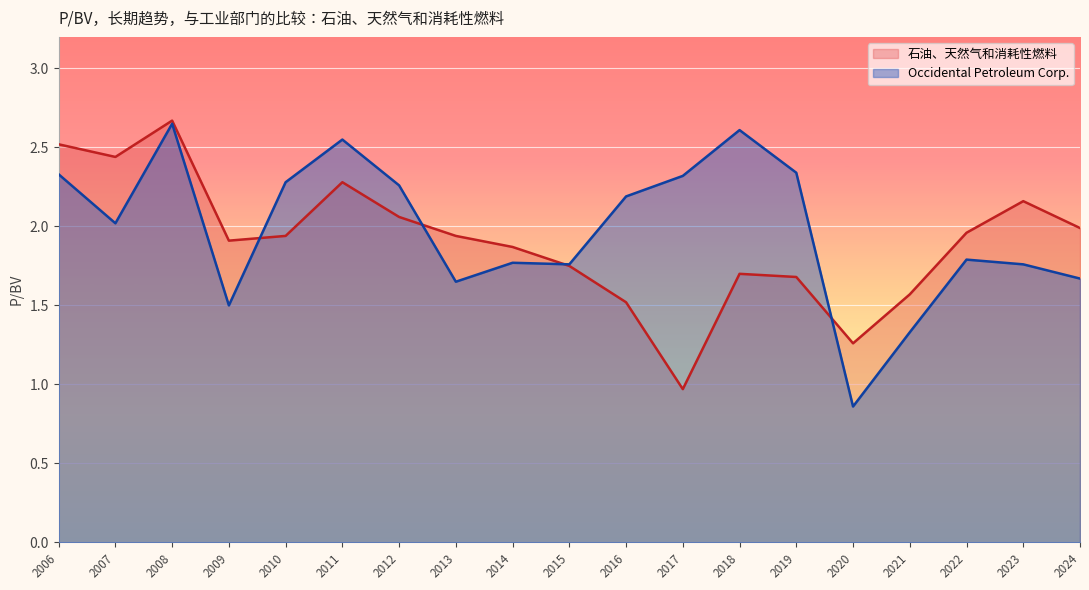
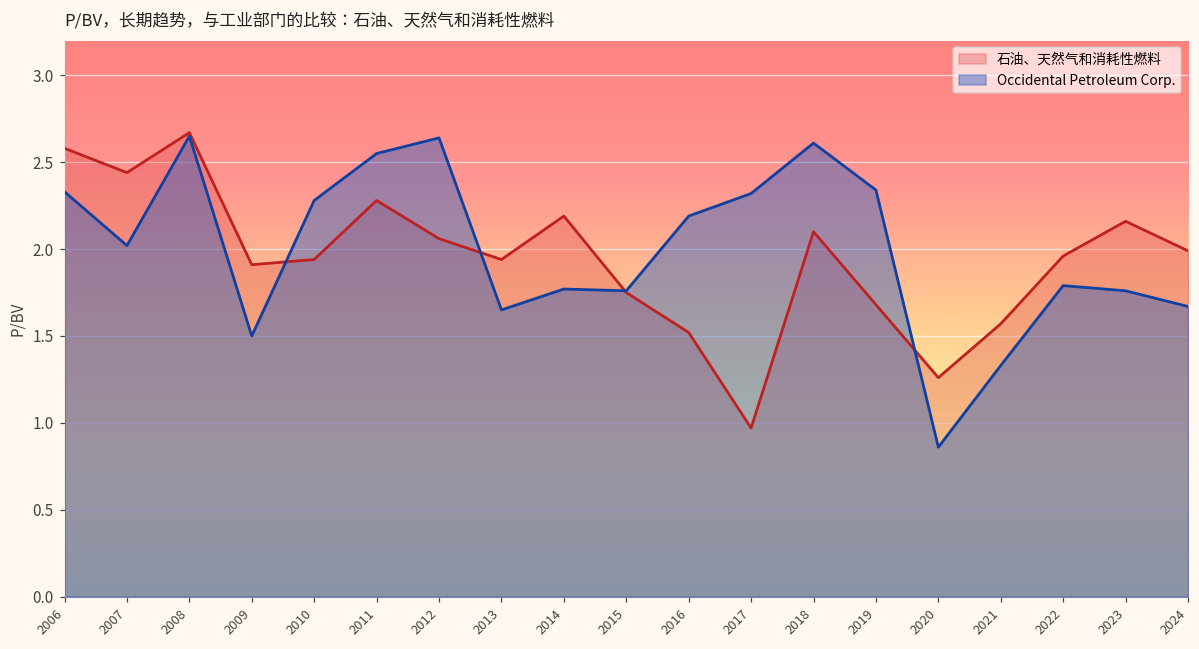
  {
    "石油、天然气和消耗性燃料": {
-     "2006": 2.52,
+     "2006": 2.58,
      "2007": 2.44,
      "2008": 2.67,
      "2009": 1.91,
      "2010": 1.94,
      "2011": 2.28,
      "2012": 2.06,
      "2013": 1.94,
-     "2014": 1.87,
+     "2014": 2.19,
      "2016": 1.52,
      "2017": 0.97,
-     "2018": 1.7,
+     "2018": 2.1,
      "2019": 1.68,
      "2020": 1.26,
      "2021": 1.57,
      "2022": 1.96,
      "2023": 2.16,
      "2024": 1.99
    },
    "Occidental Petroleum Corp.": {
      "2006": 2.33,
      "2007": 2.02,
      "2008": 2.65,
      "2009": 1.50,
      "2010": 2.28,
      "2011": 2.55,
-     "2012": 2.26,
+     "2012": 2.64,
      "2013": 1.65,
      "2014": 1.77,
      "2016": 2.19,
      "2017": 2.32,
      "2018": 2.61,
      "2019": 2.34,
      "2020": 0.86,
      "2021": 1.33,
      "2022": 1.79,
      "2023": 1.76,
      "2024": 1.67
    }
  }
